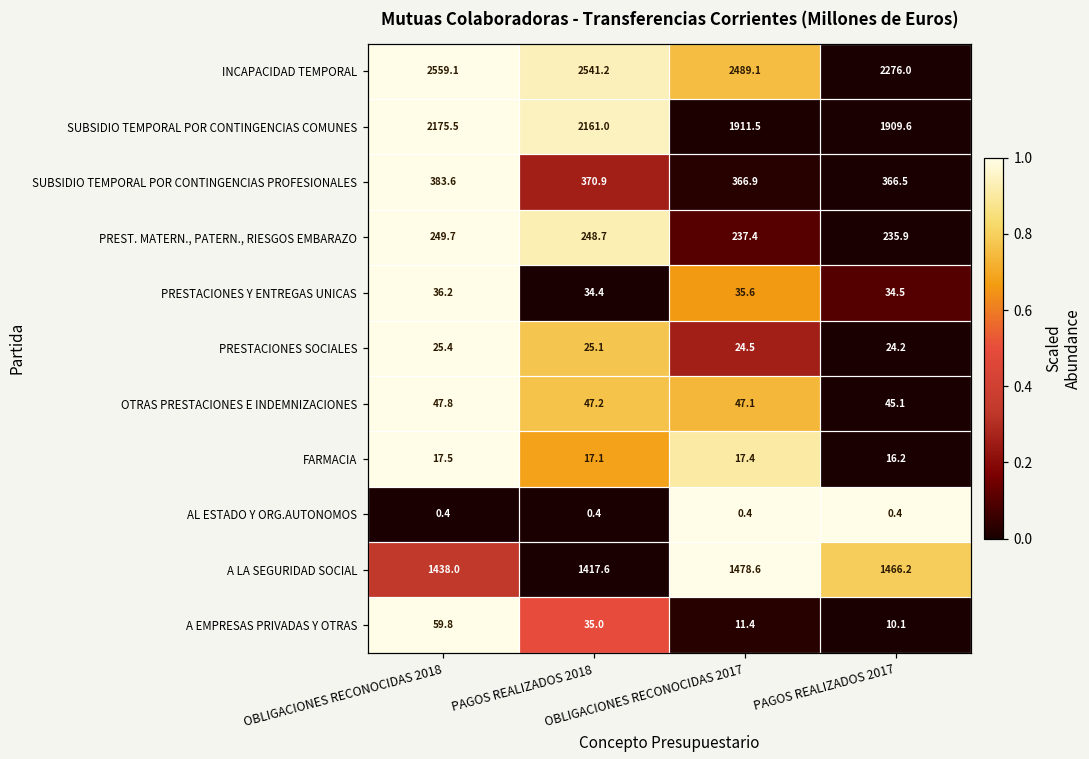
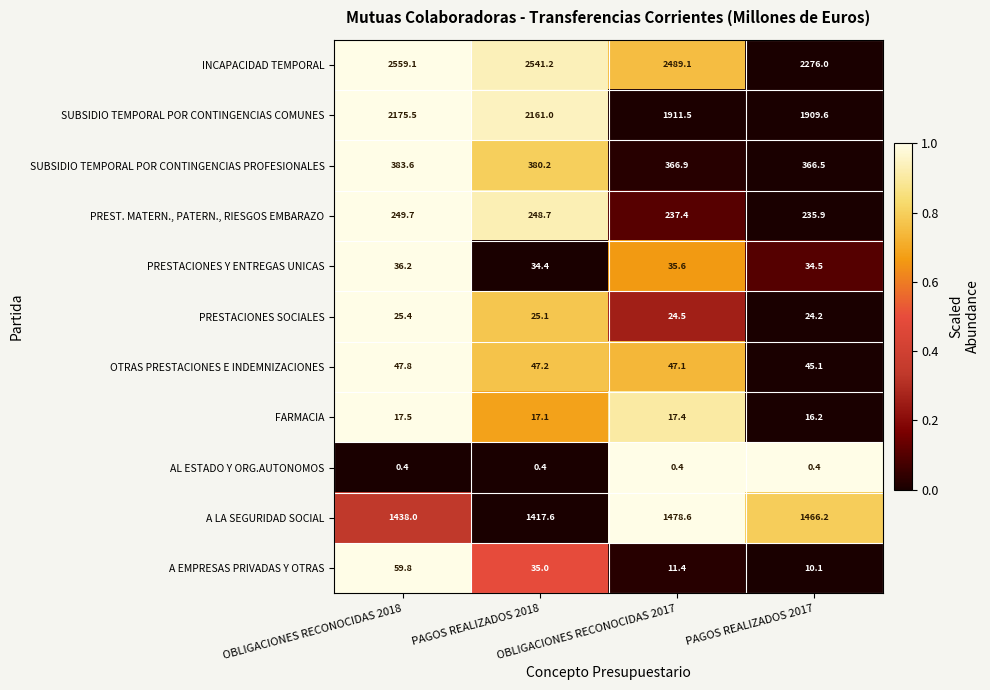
  {
    "INCAPACIDAD TEMPORAL": {
      "OBLIGACIONES RECONOCIDAS 2018": 2559.1,
      "PAGOS REALIZADOS 2018": 2541.2,
      "OBLIGACIONES RECONOCIDAS 2017": 2489.1,
      "PAGOS REALIZADOS 2017": 2276.0
    },
    "SUBSIDIO TEMPORAL POR CONTINGENCIAS COMUNES": {
      "OBLIGACIONES RECONOCIDAS 2018": 2175.5,
      "PAGOS REALIZADOS 2018": 2161.0,
      "OBLIGACIONES RECONOCIDAS 2017": 1911.5,
      "PAGOS REALIZADOS 2017": 1909.6
    },
    "SUBSIDIO TEMPORAL POR CONTINGENCIAS PROFESIONALES": {
      "OBLIGACIONES RECONOCIDAS 2018": 383.6,
-     "PAGOS REALIZADOS 2018": 370.9,
+     "PAGOS REALIZADOS 2018": 380.2,
      "OBLIGACIONES RECONOCIDAS 2017": 366.9,
      "PAGOS REALIZADOS 2017": 366.5
    },
    "PREST. MATERN., PATERN., RIESGOS EMBARAZO": {
      "OBLIGACIONES RECONOCIDAS 2018": 249.7,
      "PAGOS REALIZADOS 2018": 248.7,
      "OBLIGACIONES RECONOCIDAS 2017": 237.4,
      "PAGOS REALIZADOS 2017": 235.9
    },
    "PRESTACIONES Y ENTREGAS UNICAS": {
      "OBLIGACIONES RECONOCIDAS 2018": 36.2,
      "PAGOS REALIZADOS 2018": 34.4,
      "OBLIGACIONES RECONOCIDAS 2017": 35.6,
      "PAGOS REALIZADOS 2017": 34.5
    },
    "PRESTACIONES SOCIALES": {
      "OBLIGACIONES RECONOCIDAS 2018": 25.4,
      "PAGOS REALIZADOS 2018": 25.1,
      "OBLIGACIONES RECONOCIDAS 2017": 24.5,
      "PAGOS REALIZADOS 2017": 24.2
    },
    "OTRAS PRESTACIONES E INDEMNIZACIONES": {
      "OBLIGACIONES RECONOCIDAS 2018": 47.8,
      "PAGOS REALIZADOS 2018": 47.2,
      "OBLIGACIONES RECONOCIDAS 2017": 47.1,
      "PAGOS REALIZADOS 2017": 45.1
    },
    "FARMACIA": {
      "OBLIGACIONES RECONOCIDAS 2018": 17.5,
      "PAGOS REALIZADOS 2018": 17.1,
      "OBLIGACIONES RECONOCIDAS 2017": 17.4,
      "PAGOS REALIZADOS 2017": 16.2
    },
    "AL ESTADO Y ORG.AUTONOMOS": {
      "OBLIGACIONES RECONOCIDAS 2018": 0.4,
      "PAGOS REALIZADOS 2018": 0.4,
      "OBLIGACIONES RECONOCIDAS 2017": 0.4,
      "PAGOS REALIZADOS 2017": 0.4
    },
    "A LA SEGURIDAD SOCIAL": {
      "OBLIGACIONES RECONOCIDAS 2018": 1438.0,
      "PAGOS REALIZADOS 2018": 1417.6,
      "OBLIGACIONES RECONOCIDAS 2017": 1478.6,
      "PAGOS REALIZADOS 2017": 1466.2
    },
    "A EMPRESAS PRIVADAS Y OTRAS": {
      "OBLIGACIONES RECONOCIDAS 2018": 59.8,
      "PAGOS REALIZADOS 2018": 35.0,
      "OBLIGACIONES RECONOCIDAS 2017": 11.4,
      "PAGOS REALIZADOS 2017": 10.1
    }
  }
